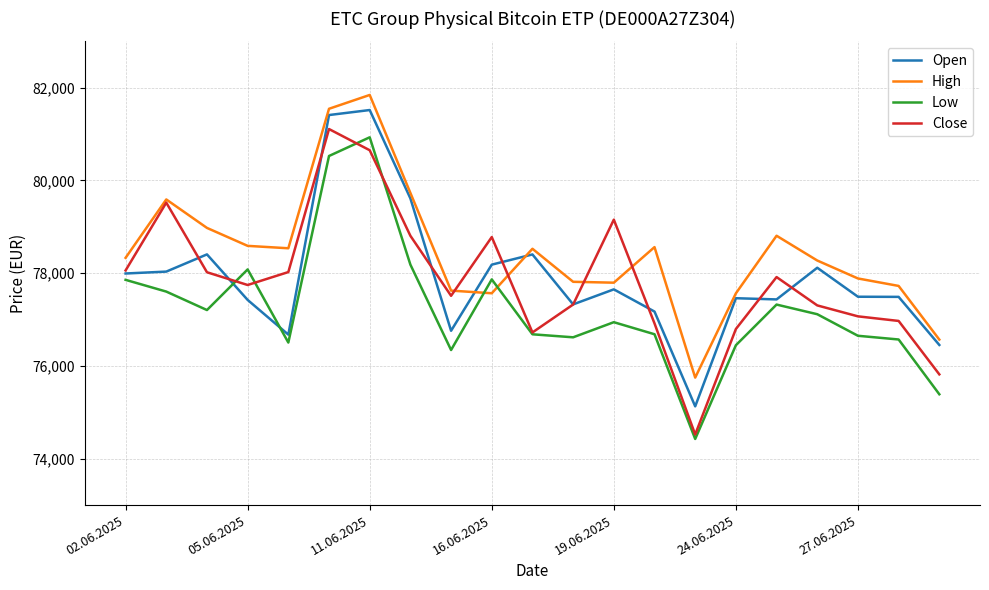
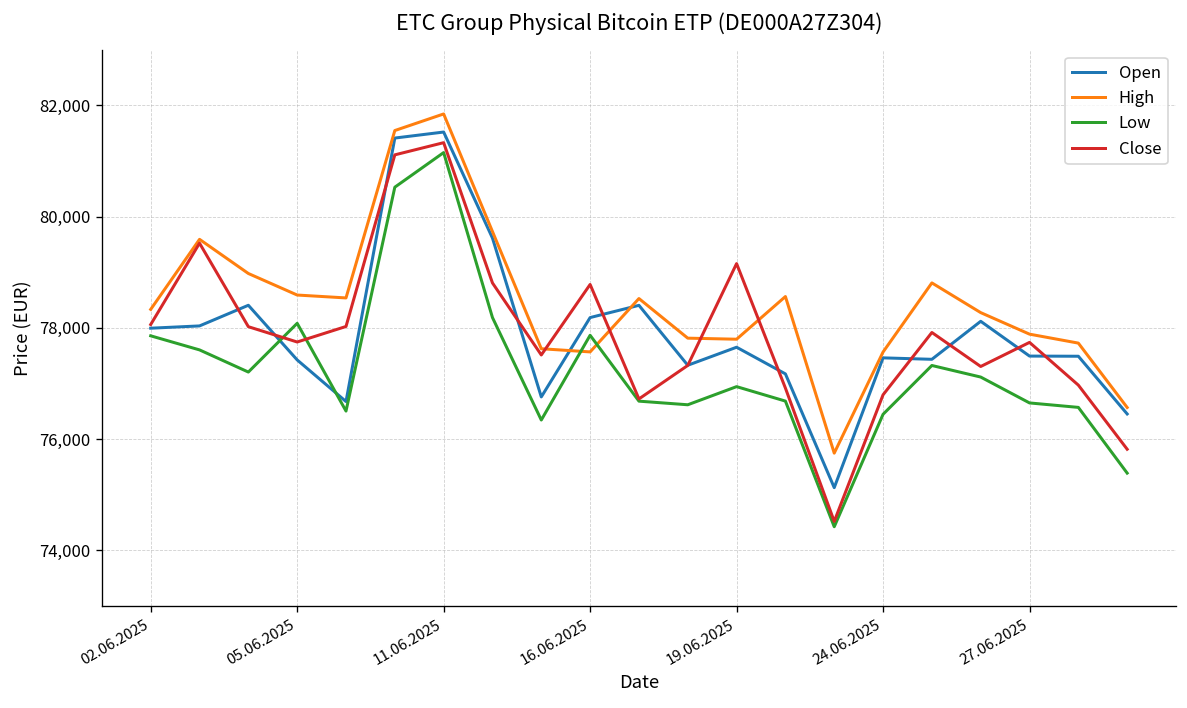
  {
    "Open": {
      "02.06.2025": "78,000",
      "05.06.2025": "77,400",
      "11.06.2025": "81,500",
      "16.06.2025": "78,200",
      "19.06.2025": "77,700",
      "24.06.2025": "77,500",
      "27.06.2025": "77,500"
    },
    "High": {
      "02.06.2025": "78,300",
      "05.06.2025": "78,600",
      "11.06.2025": "81,800",
      "16.06.2025": "77,600",
      "19.06.2025": "77,800",
      "24.06.2025": "77,600",
      "27.06.2025": "77,900"
    },
    "Low": {
      "02.06.2025": "77,900",
      "05.06.2025": "78,100",
-     "11.06.2025": "80,900",
+     "11.06.2025": "81,200",
      "16.06.2025": "77,900",
      "19.06.2025": "76,900",
      "24.06.2025": "76,400",
      "27.06.2025": "76,700"
    },
    "Close": {
      "02.06.2025": "78,100",
      "05.06.2025": "77,700",
-     "11.06.2025": "80,700",
+     "11.06.2025": "81,300",
      "16.06.2025": "78,800",
      "19.06.2025": "79,200",
      "24.06.2025": "76,800",
-     "27.06.2025": "77,100"
+     "27.06.2025": "77,700"
    }
  }
